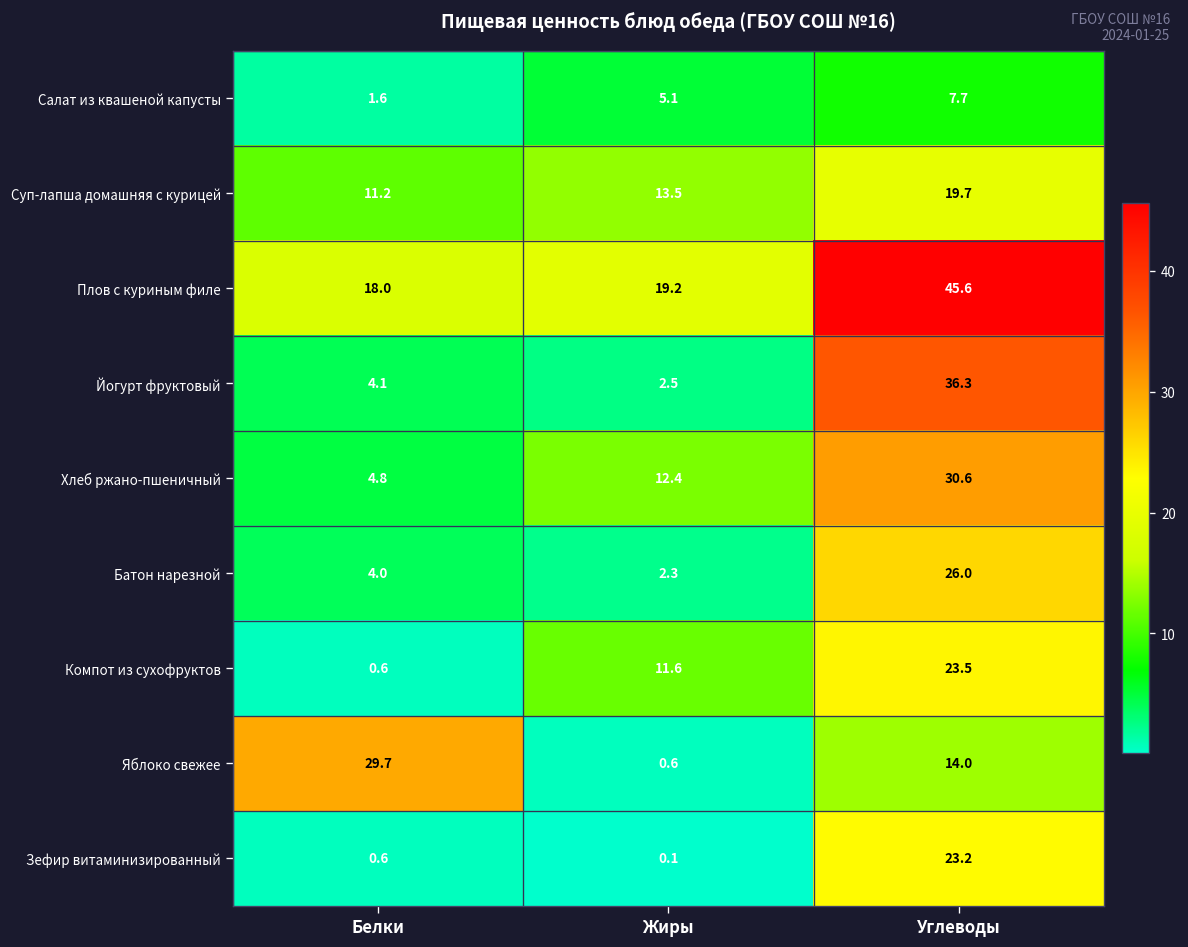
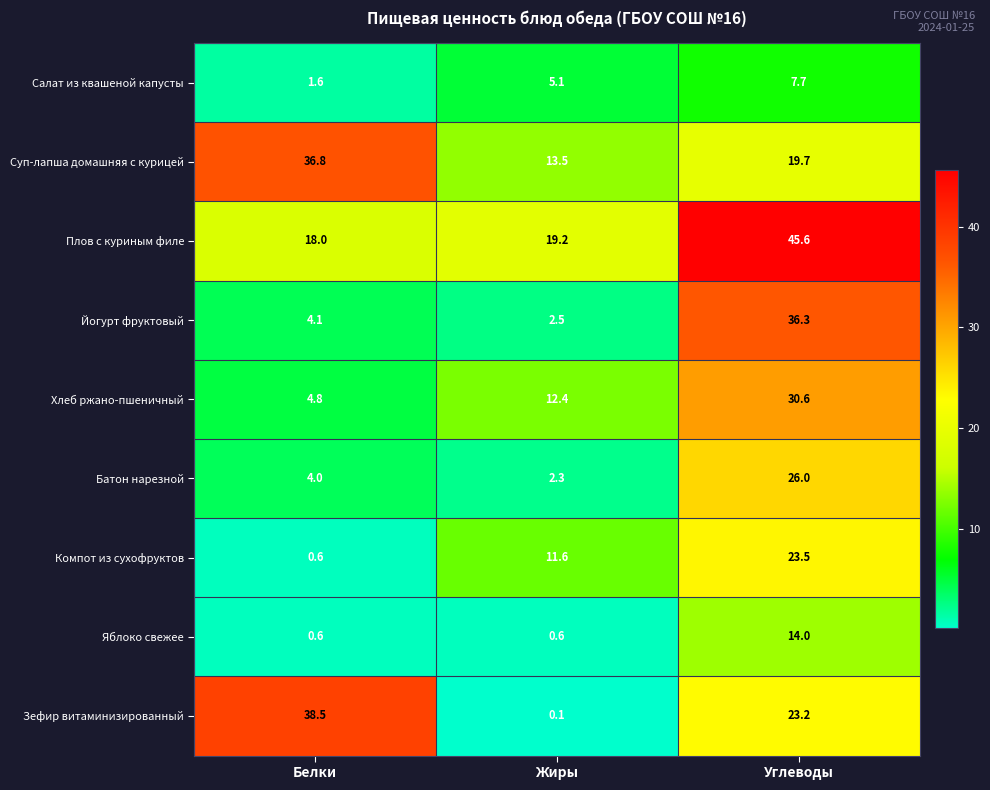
  {
    "Салат из квашеной капусты": {
      "Белки": 1.6,
      "Жиры": 5.1,
      "Углеводы": 7.7
    },
    "Суп-лапша домашняя с курицей": {
-     "Белки": 11.2,
+     "Белки": 36.8,
      "Жиры": 13.5,
      "Углеводы": 19.7
    },
    "Плов с куриным филе": {
      "Белки": 18.0,
      "Жиры": 19.2,
      "Углеводы": 45.6
    },
    "Йогурт фруктовый": {
      "Белки": 4.1,
      "Жиры": 2.5,
      "Углеводы": 36.3
    },
    "Хлеб ржано-пшеничный": {
      "Белки": 4.8,
      "Жиры": 12.4,
      "Углеводы": 30.6
    },
    "Батон нарезной": {
      "Белки": 4.0,
      "Жиры": 2.3,
      "Углеводы": 26.0
    },
    "Компот из сухофруктов": {
      "Белки": 0.6,
      "Жиры": 11.6,
      "Углеводы": 23.5
    },
    "Яблоко свежее": {
-     "Белки": 29.7,
+     "Белки": 0.6,
      "Жиры": 0.6,
      "Углеводы": 14.0
    },
    "Зефир витаминизированный": {
-     "Белки": 0.6,
+     "Белки": 38.5,
      "Жиры": 0.1,
      "Углеводы": 23.2
    }
  }
